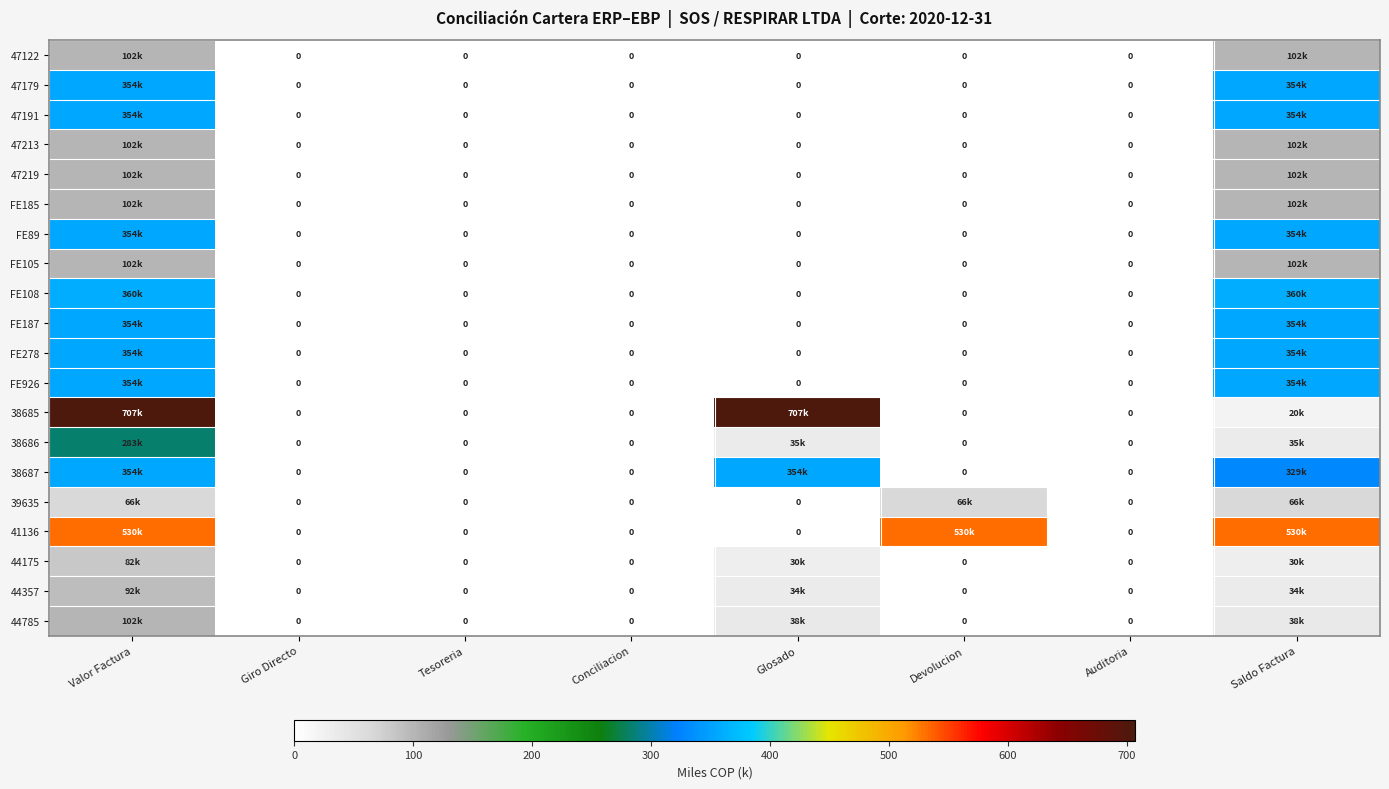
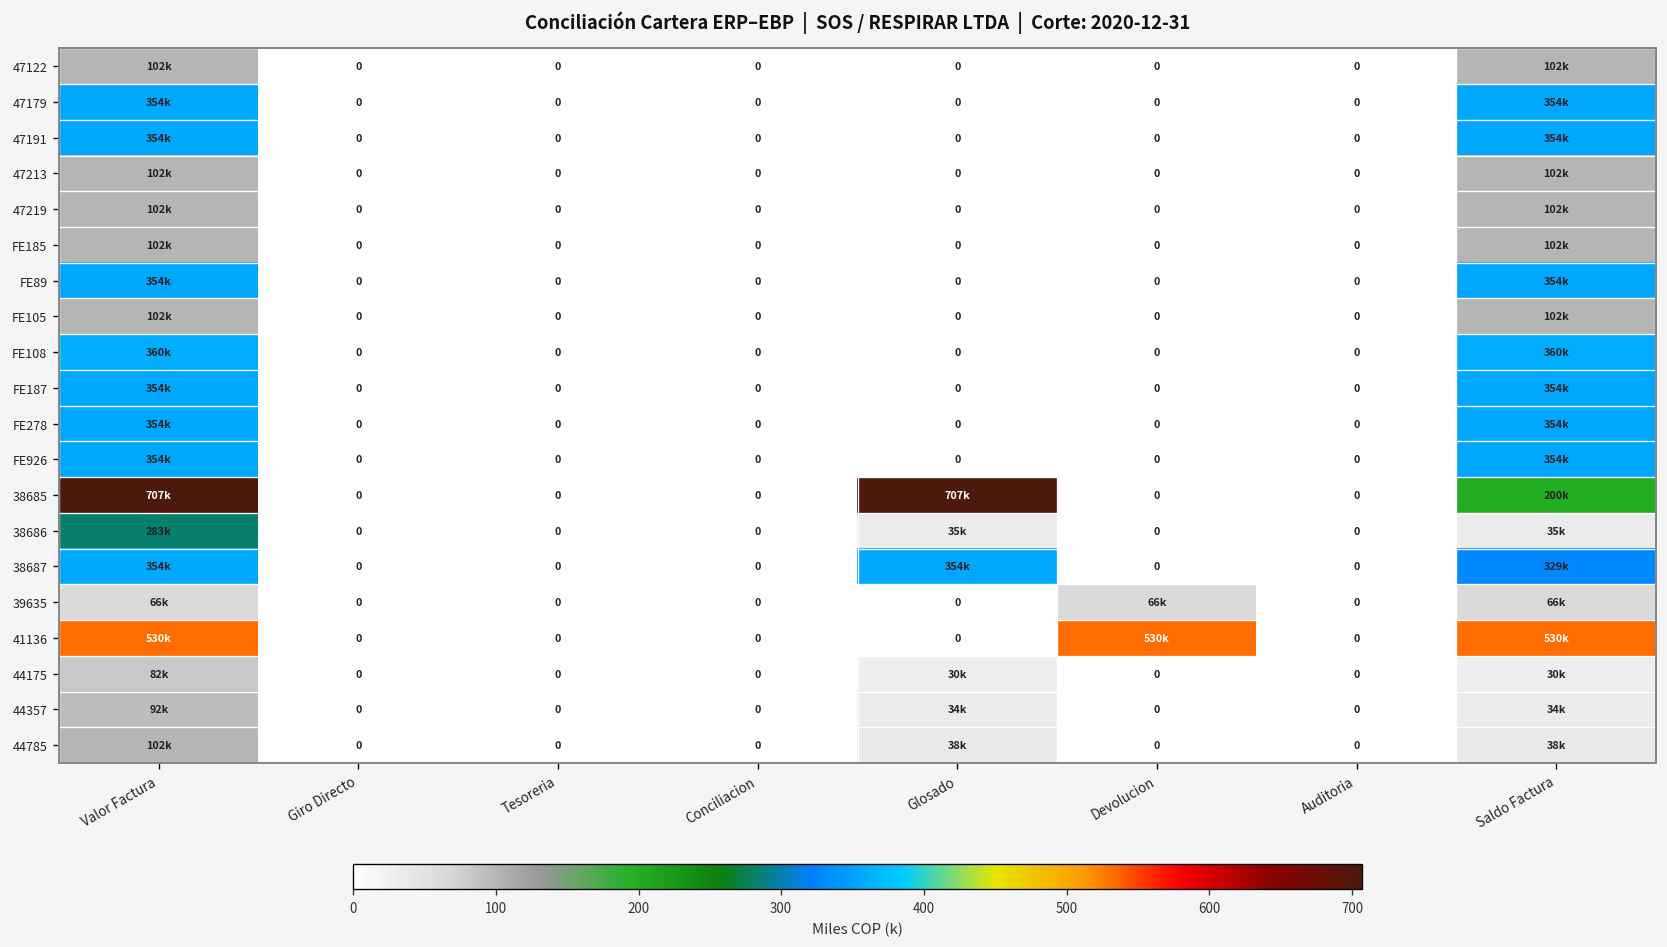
  {
    "47122": {
      "Valor Factura": "102k",
      "Giro Directo": "0",
      "Tesoreria": "0",
      "Conciliacion": "0",
      "Glosado": "0",
      "Devolucion": "0",
      "Auditoria": "0",
      "Saldo Factura": "102k"
    },
    "47179": {
      "Valor Factura": "354k",
      "Giro Directo": "0",
      "Tesoreria": "0",
      "Conciliacion": "0",
      "Glosado": "0",
      "Devolucion": "0",
      "Auditoria": "0",
      "Saldo Factura": "354k"
    },
    "47191": {
      "Valor Factura": "354k",
      "Giro Directo": "0",
      "Tesoreria": "0",
      "Conciliacion": "0",
      "Glosado": "0",
      "Devolucion": "0",
      "Auditoria": "0",
      "Saldo Factura": "354k"
    },
    "47213": {
      "Valor Factura": "102k",
      "Giro Directo": "0",
      "Tesoreria": "0",
      "Conciliacion": "0",
      "Glosado": "0",
      "Devolucion": "0",
      "Auditoria": "0",
      "Saldo Factura": "102k"
    },
    "47219": {
      "Valor Factura": "102k",
      "Giro Directo": "0",
      "Tesoreria": "0",
      "Conciliacion": "0",
      "Glosado": "0",
      "Devolucion": "0",
      "Auditoria": "0",
      "Saldo Factura": "102k"
    },
    "FE185": {
      "Valor Factura": "102k",
      "Giro Directo": "0",
      "Tesoreria": "0",
      "Conciliacion": "0",
      "Glosado": "0",
      "Devolucion": "0",
      "Auditoria": "0",
      "Saldo Factura": "102k"
    },
    "FE89": {
      "Valor Factura": "354k",
      "Giro Directo": "0",
      "Tesoreria": "0",
      "Conciliacion": "0",
      "Glosado": "0",
      "Devolucion": "0",
      "Auditoria": "0",
      "Saldo Factura": "354k"
    },
    "FE105": {
      "Valor Factura": "102k",
      "Giro Directo": "0",
      "Tesoreria": "0",
      "Conciliacion": "0",
      "Glosado": "0",
      "Devolucion": "0",
      "Auditoria": "0",
      "Saldo Factura": "102k"
    },
    "FE108": {
      "Valor Factura": "360k",
      "Giro Directo": "0",
      "Tesoreria": "0",
      "Conciliacion": "0",
      "Glosado": "0",
      "Devolucion": "0",
      "Auditoria": "0",
      "Saldo Factura": "360k"
    },
    "FE187": {
      "Valor Factura": "354k",
      "Giro Directo": "0",
      "Tesoreria": "0",
      "Conciliacion": "0",
      "Glosado": "0",
      "Devolucion": "0",
      "Auditoria": "0",
      "Saldo Factura": "354k"
    },
    "FE278": {
      "Valor Factura": "354k",
      "Giro Directo": "0",
      "Tesoreria": "0",
      "Conciliacion": "0",
      "Glosado": "0",
      "Devolucion": "0",
      "Auditoria": "0",
      "Saldo Factura": "354k"
    },
    "FE926": {
      "Valor Factura": "354k",
      "Giro Directo": "0",
      "Tesoreria": "0",
      "Conciliacion": "0",
      "Glosado": "0",
      "Devolucion": "0",
      "Auditoria": "0",
      "Saldo Factura": "354k"
    },
    "38685": {
      "Valor Factura": "707k",
      "Giro Directo": "0",
      "Tesoreria": "0",
      "Conciliacion": "0",
      "Glosado": "707k",
      "Devolucion": "0",
      "Auditoria": "0",
-     "Saldo Factura": "20k"
+     "Saldo Factura": "200k"
    },
    "38686": {
      "Valor Factura": "283k",
      "Giro Directo": "0",
      "Tesoreria": "0",
      "Conciliacion": "0",
      "Glosado": "35k",
      "Devolucion": "0",
      "Auditoria": "0",
      "Saldo Factura": "35k"
    },
    "38687": {
      "Valor Factura": "354k",
      "Giro Directo": "0",
      "Tesoreria": "0",
      "Conciliacion": "0",
      "Glosado": "354k",
      "Devolucion": "0",
      "Auditoria": "0",
      "Saldo Factura": "329k"
    },
    "39635": {
      "Valor Factura": "66k",
      "Giro Directo": "0",
      "Tesoreria": "0",
      "Conciliacion": "0",
      "Glosado": "0",
      "Devolucion": "66k",
      "Auditoria": "0",
      "Saldo Factura": "66k"
    },
    "41136": {
      "Valor Factura": "530k",
      "Giro Directo": "0",
      "Tesoreria": "0",
      "Conciliacion": "0",
      "Glosado": "0",
      "Devolucion": "530k",
      "Auditoria": "0",
      "Saldo Factura": "530k"
    },
    "44175": {
      "Valor Factura": "82k",
      "Giro Directo": "0",
      "Tesoreria": "0",
      "Conciliacion": "0",
      "Glosado": "30k",
      "Devolucion": "0",
      "Auditoria": "0",
      "Saldo Factura": "30k"
    },
    "44357": {
      "Valor Factura": "92k",
      "Giro Directo": "0",
      "Tesoreria": "0",
      "Conciliacion": "0",
      "Glosado": "34k",
      "Devolucion": "0",
      "Auditoria": "0",
      "Saldo Factura": "34k"
    },
    "44785": {
      "Valor Factura": "102k",
      "Giro Directo": "0",
      "Tesoreria": "0",
      "Conciliacion": "0",
      "Glosado": "38k",
      "Devolucion": "0",
      "Auditoria": "0",
      "Saldo Factura": "38k"
    }
  }
